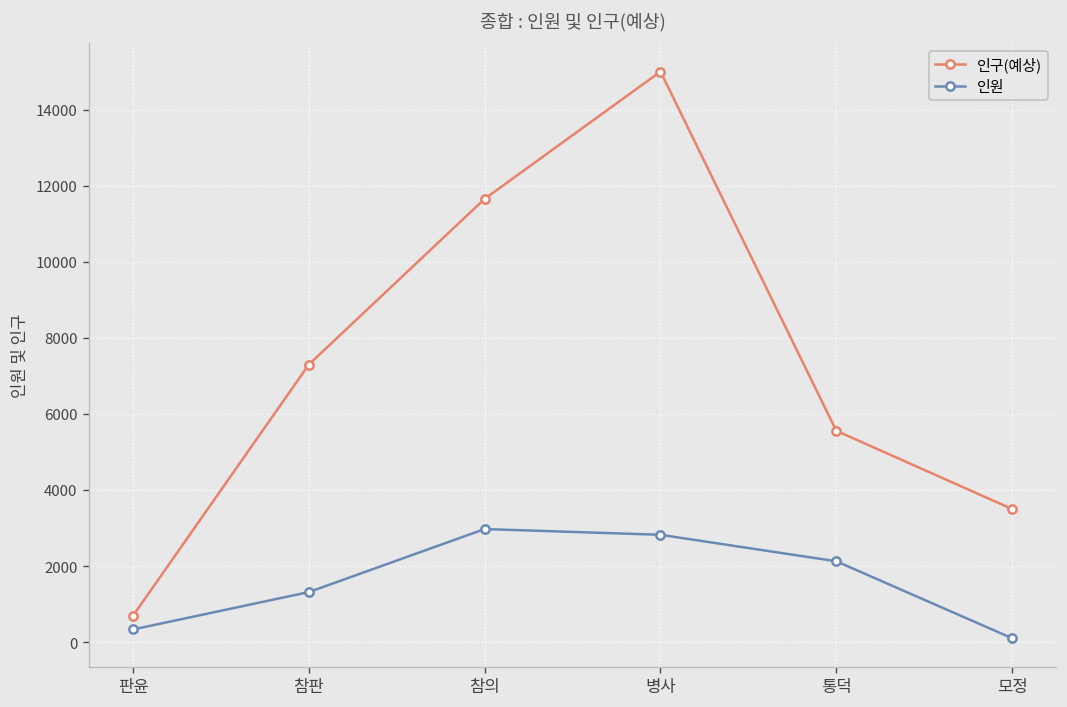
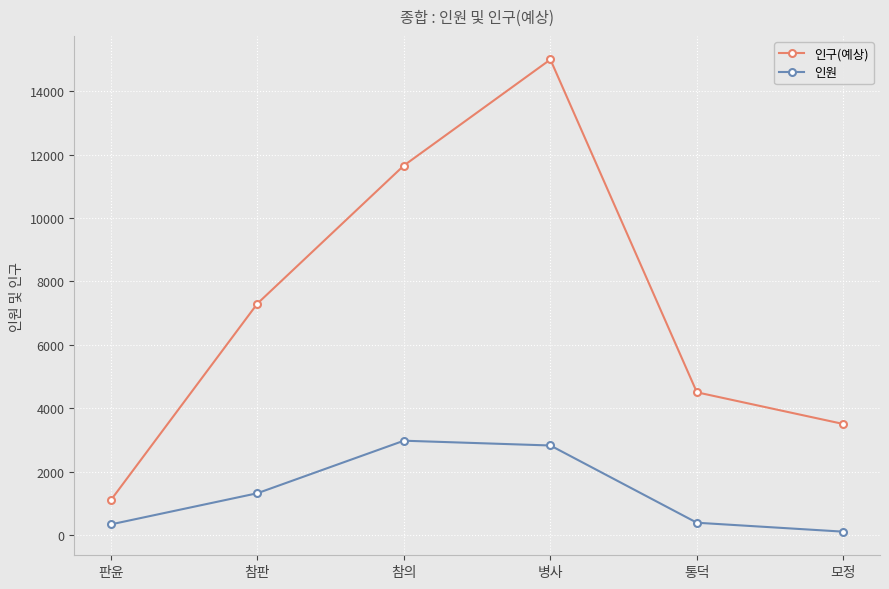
  {
    "인구(예상)": {
-     "판윤": 700,
+     "판윤": 1100,
      "참판": 7300,
      "참의": 11700,
      "병사": 15000,
-     "통덕": 5600,
+     "통덕": 4500,
      "모정": 3500
    },
    "인원": {
      "판윤": 300,
      "참판": 1300,
      "참의": 3000,
      "병사": 2800,
-     "통덕": 2100,
+     "통덕": 400,
      "모정": 100
    }
  }
